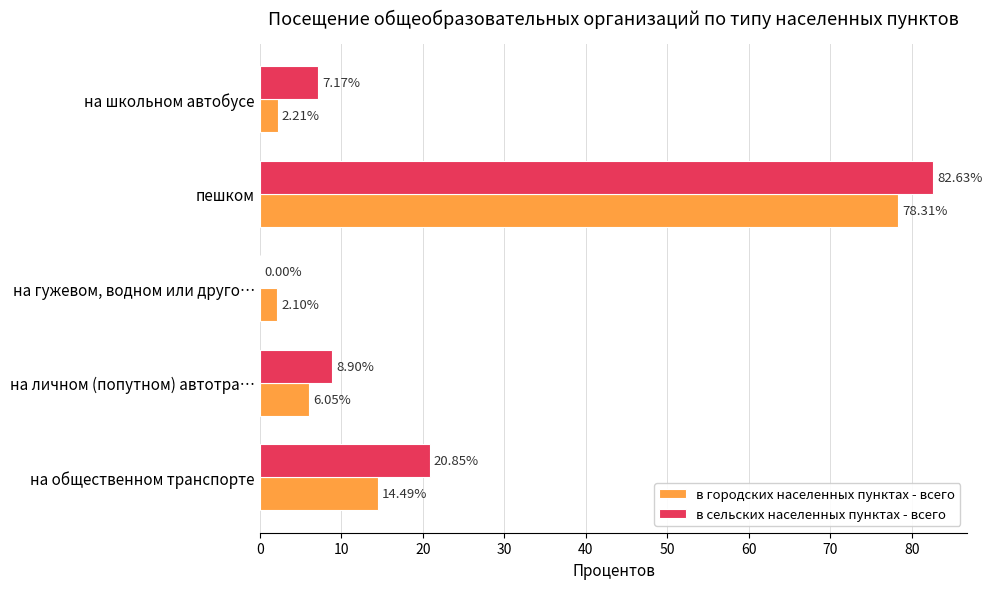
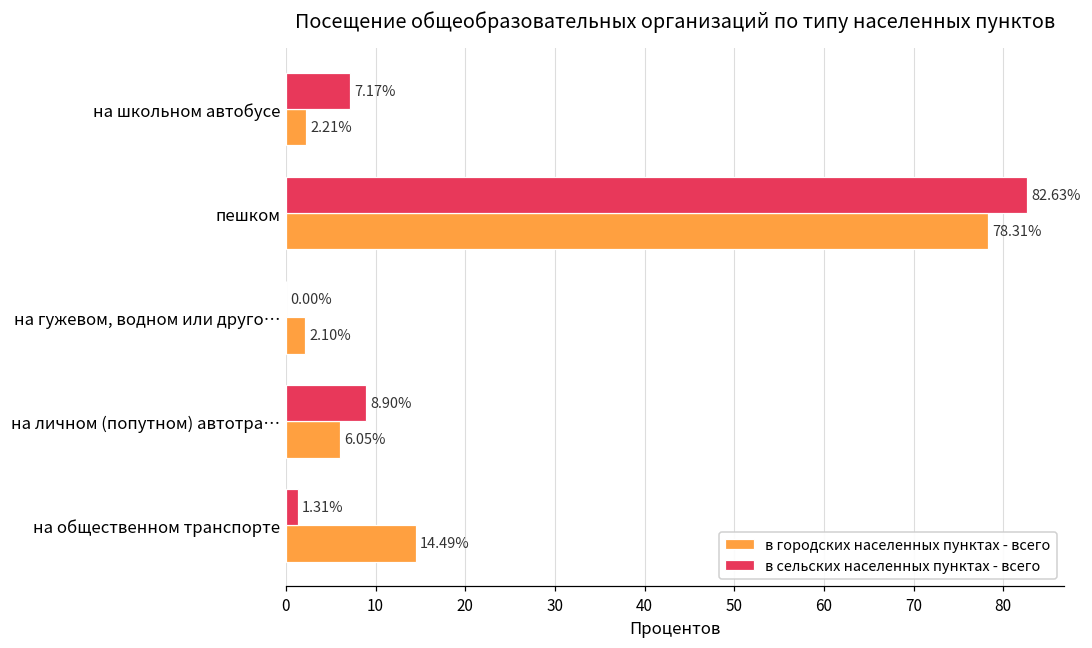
  {
    "в городских населенных пунктах - всего": {
      "на школьном автобусе": "2.21%",
      "пешком": "78.31%",
      "на гужевом, водном или друго…": "2.10%",
      "на личном (попутном) автотра…": "6.05%",
      "на общественном транспорте": "14.49%"
    },
    "в сельских населенных пунктах - всего": {
      "на школьном автобусе": "7.17%",
      "пешком": "82.63%",
      "на гужевом, водном или друго…": "0.00%",
      "на личном (попутном) автотра…": "8.90%",
-     "на общественном транспорте": "20.85%"
+     "на общественном транспорте": "1.31%"
    }
  }
